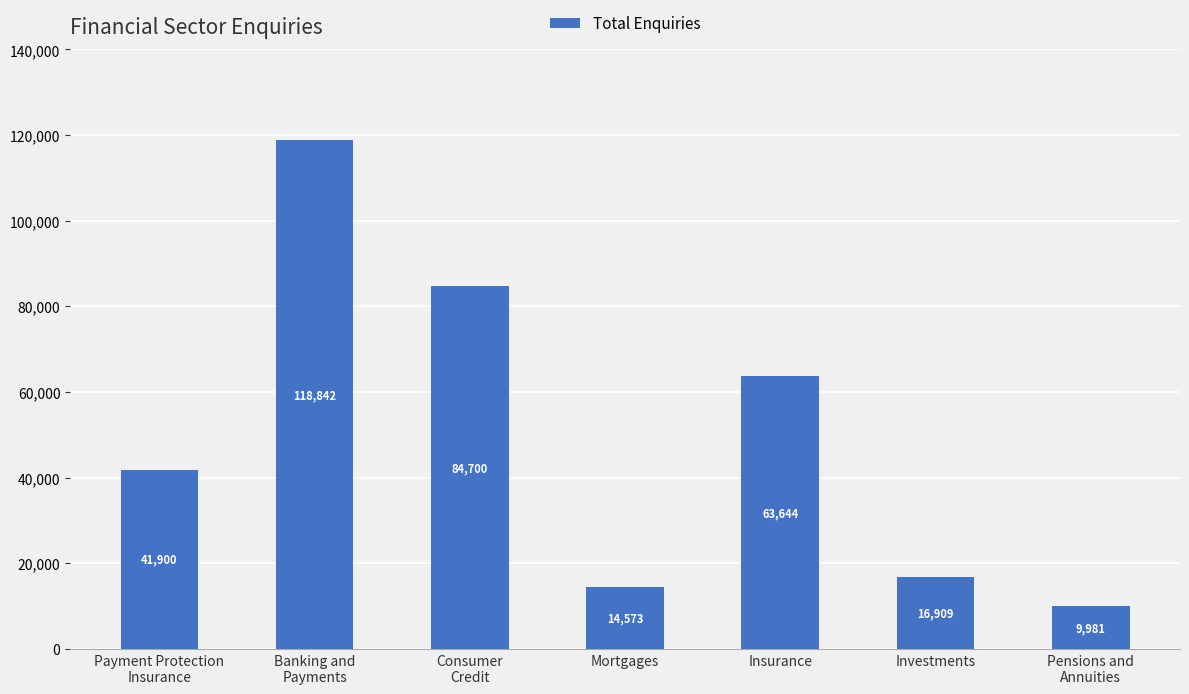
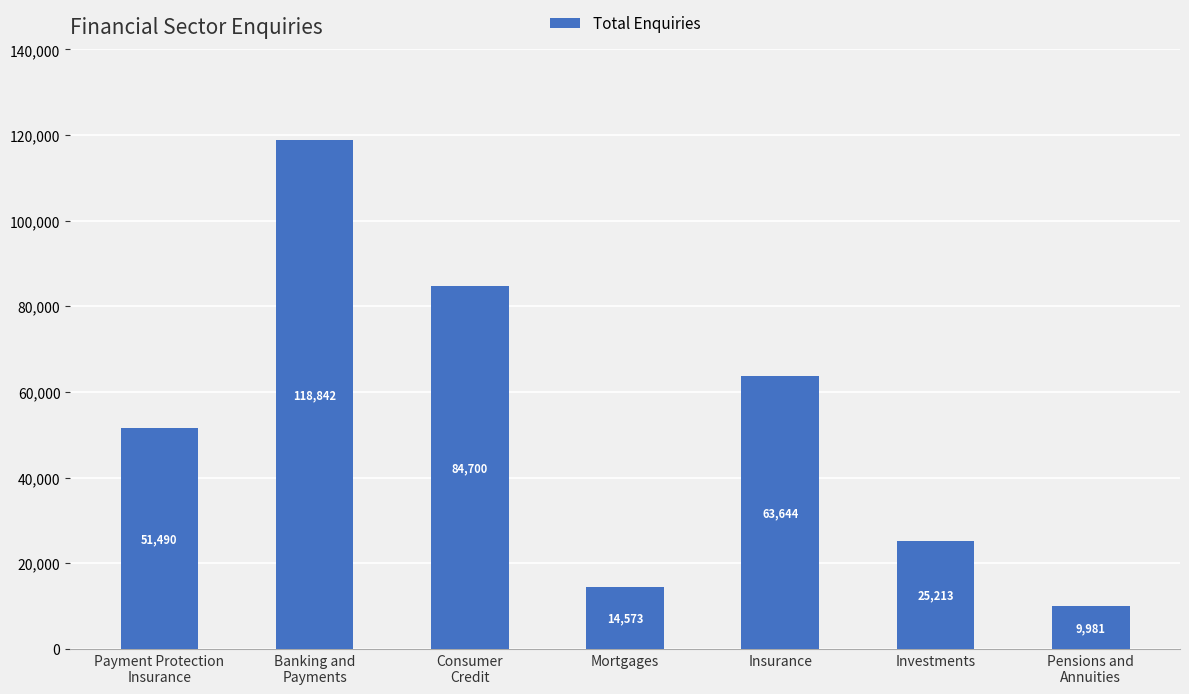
  {
-   "Payment Protection Insurance": "41,900",
+   "Payment Protection Insurance": "51,490",
    "Banking and Payments": "118,842",
    "Consumer Credit": "84,700",
    "Mortgages": "14,573",
    "Insurance": "63,644",
-   "Investments": "16,909",
+   "Investments": "25,213",
    "Pensions and Annuities": "9,981"
  }
